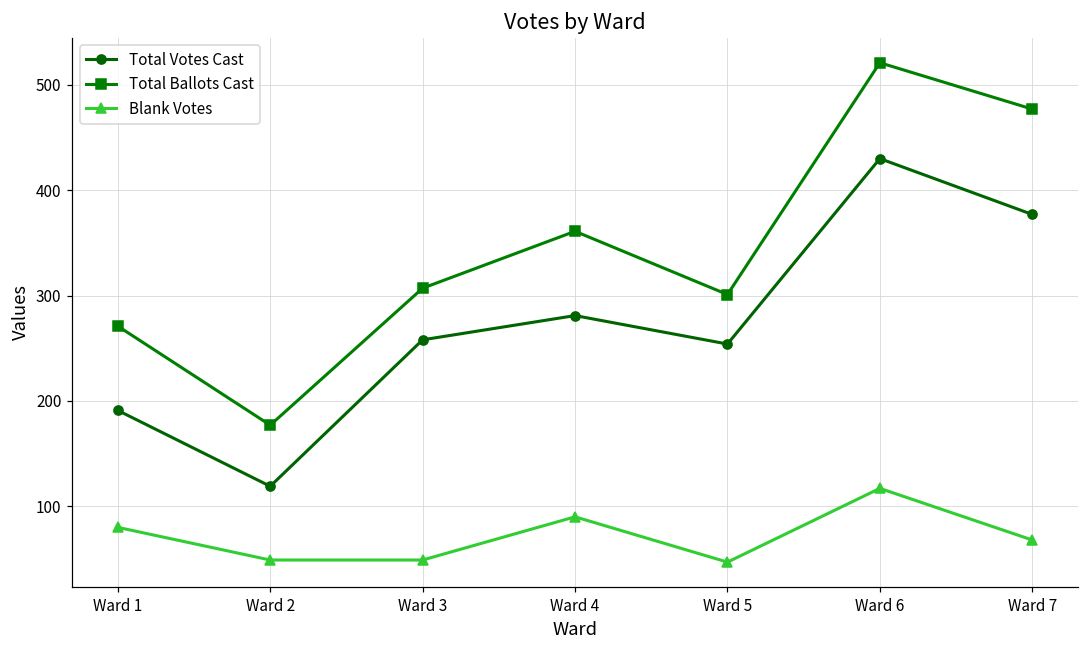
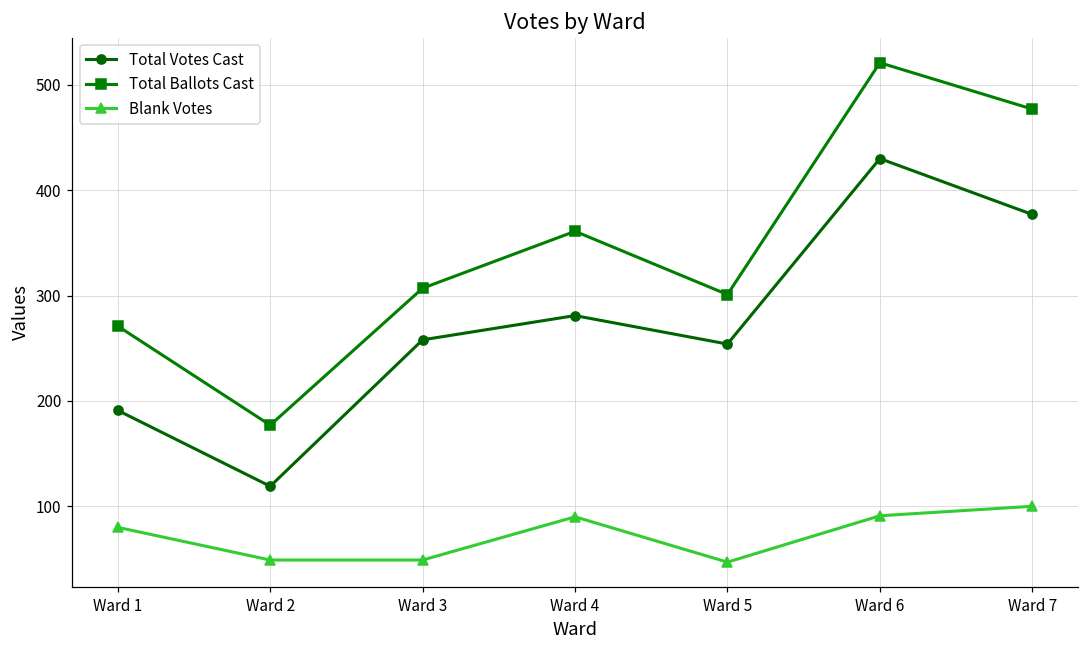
  {
    "Blank Votes": {
      "Ward 1": 80,
      "Ward 2": 50,
      "Ward 3": 50,
      "Ward 4": 90,
      "Ward 5": 50,
-     "Ward 6": 120,
-     "Ward 7": 70
+     "Ward 6": 90,
+     "Ward 7": 100
    }
  }
